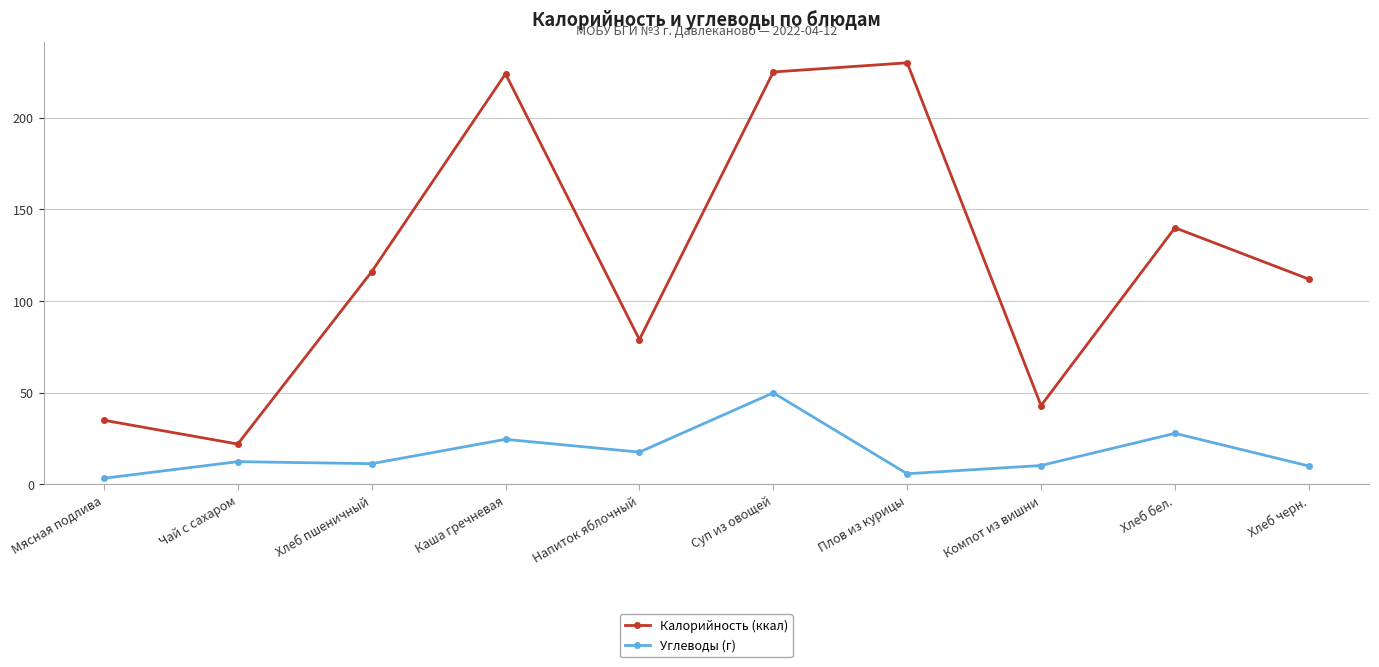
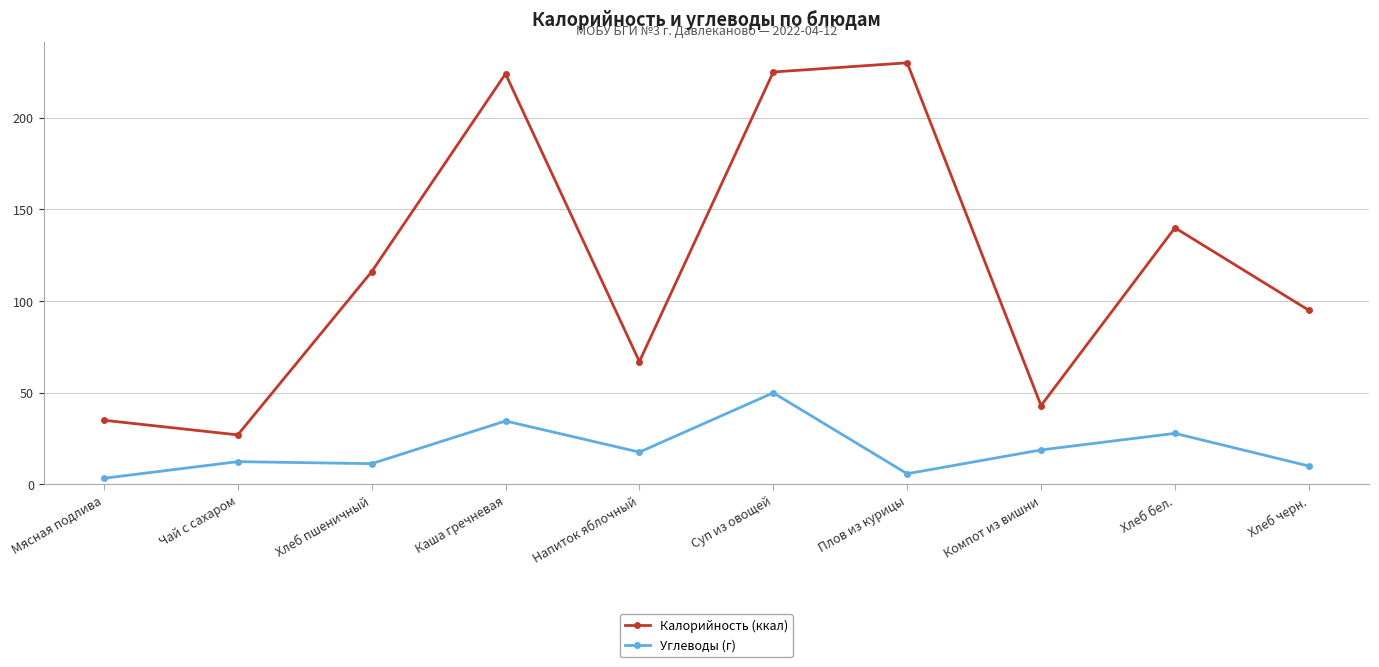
  {
    "Калорийность (ккал)": {
      "Мясная подлива": 35,
-     "Чай с сахаром": 22,
+     "Чай с сахаром": 27,
      "Хлеб пшеничный": 116,
      "Каша гречневая": 224,
-     "Напиток яблочный": 79,
+     "Напиток яблочный": 67,
      "Суп из овощей": 225,
      "Плов из курицы": 230,
      "Компот из вишни": 43,
      "Хлеб бел.": 140,
-     "Хлеб черн.": 112
+     "Хлеб черн.": 95
    },
    "Углеводы (г)": {
      "Мясная подлива": 3,
      "Чай с сахаром": 12,
      "Хлеб пшеничный": 11,
-     "Каша гречневая": 25,
+     "Каша гречневая": 35,
      "Напиток яблочный": 18,
      "Суп из овощей": 50,
      "Плов из курицы": 6,
-     "Компот из вишни": 10,
+     "Компот из вишни": 19,
      "Хлеб бел.": 28,
      "Хлеб черн.": 10
    }
  }
